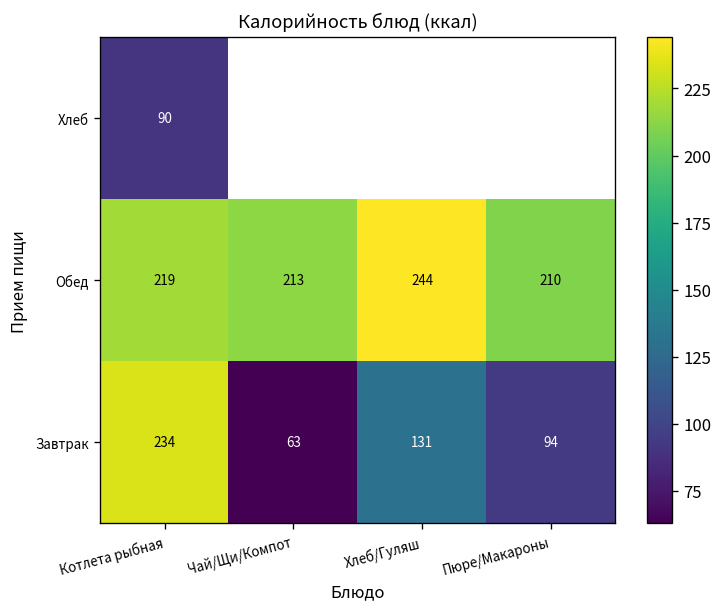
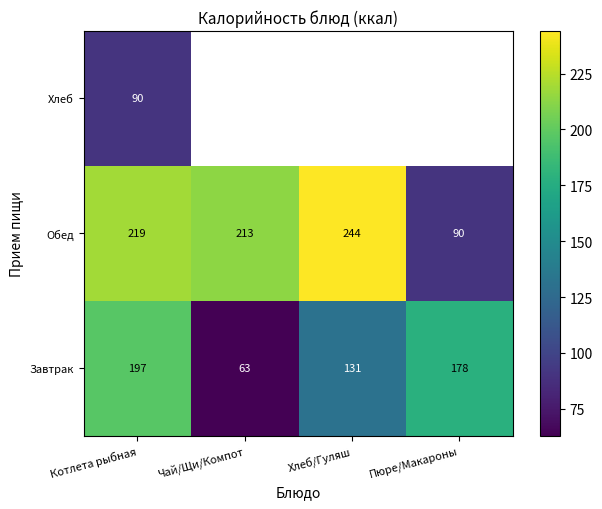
  {
    "Хлеб": {
      "Котлета рыбная": 90
    },
    "Обед": {
      "Котлета рыбная": 219,
      "Чай/Щи/Компот": 213,
      "Хлеб/Гуляш": 244,
-     "Пюре/Макароны": 210
+     "Пюре/Макароны": 90
    },
    "Завтрак": {
-     "Котлета рыбная": 234,
+     "Котлета рыбная": 197,
      "Чай/Щи/Компот": 63,
      "Хлеб/Гуляш": 131,
-     "Пюре/Макароны": 94
+     "Пюре/Макароны": 178
    }
  }
